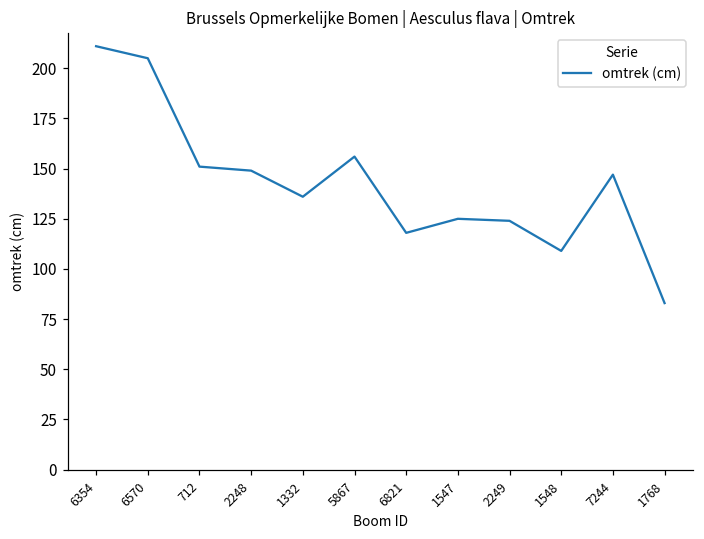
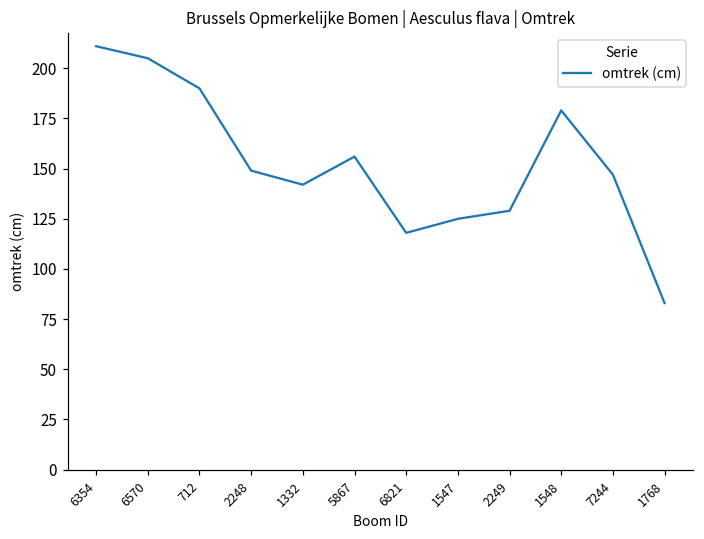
  {
    "6354": 211,
    "6570": 205,
-   "712": 151,
+   "712": 190,
    "2248": 149,
-   "1332": 136,
+   "1332": 142,
    "5867": 156,
    "6821": 118,
    "1547": 125,
-   "2249": 124,
-   "1548": 109,
+   "2249": 129,
+   "1548": 179,
    "7244": 147,
    "1768": 83
  }
